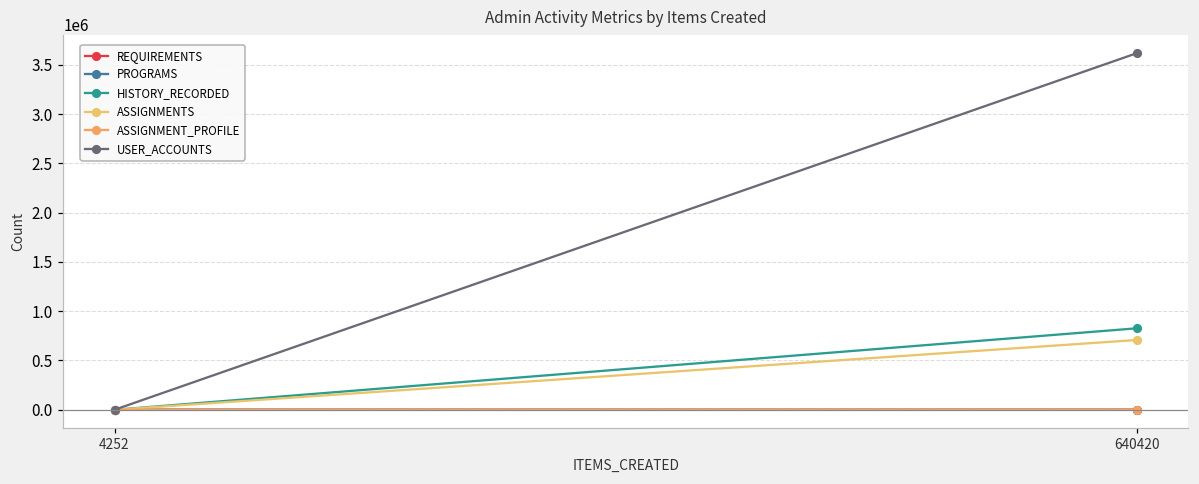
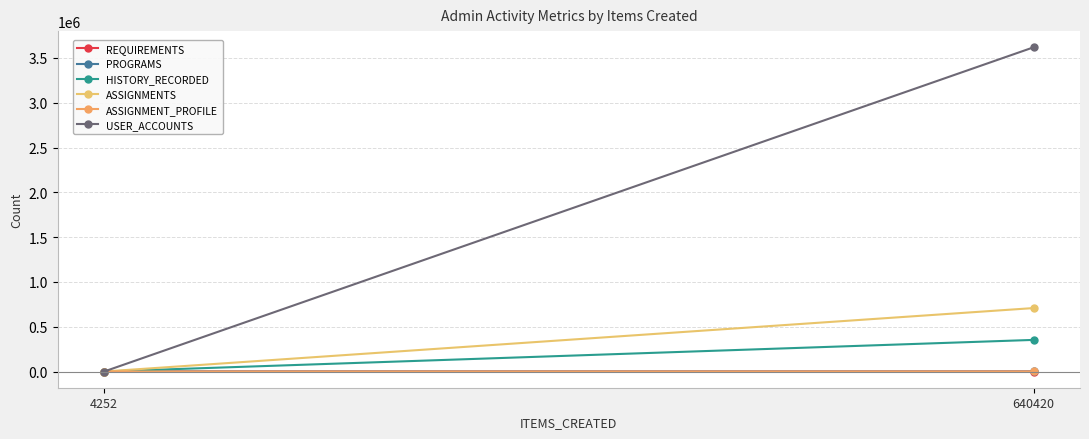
  {
    "HISTORY_RECORDED": {
-     "640420": 800000
+     "640420": 400000
    },
    "USER_ACCOUNTS": {
      "640420": 3600000
    }
  }
